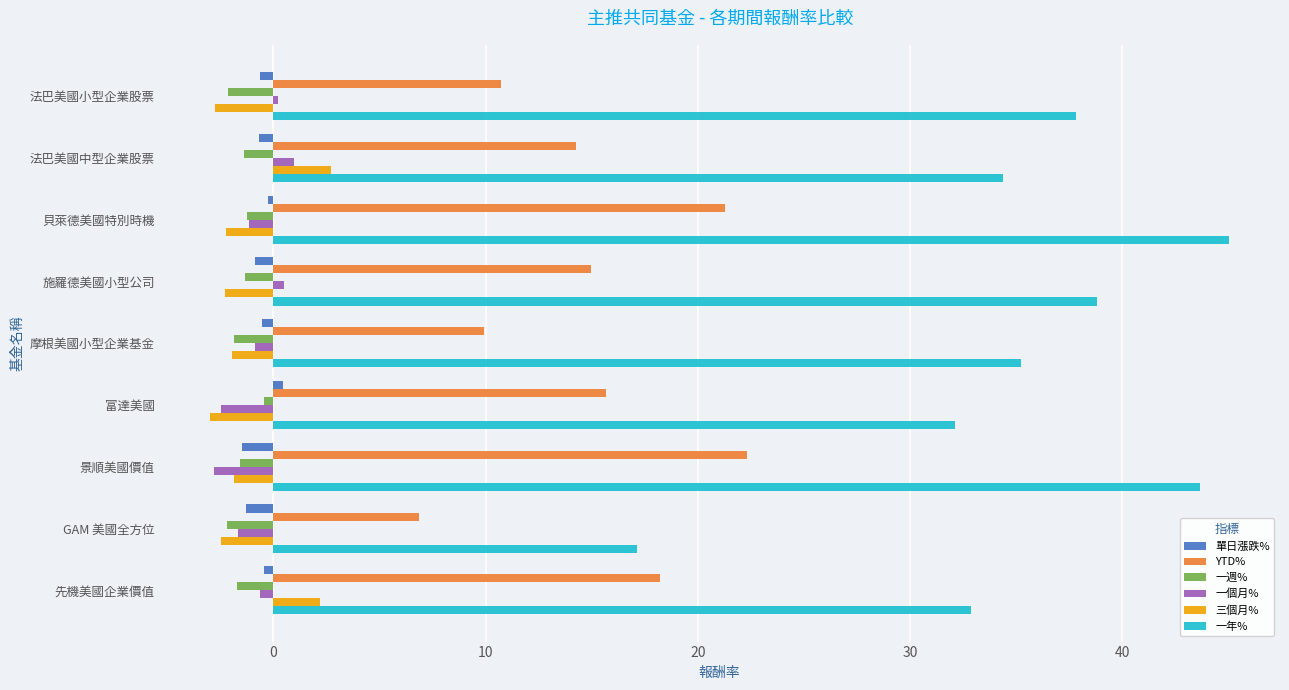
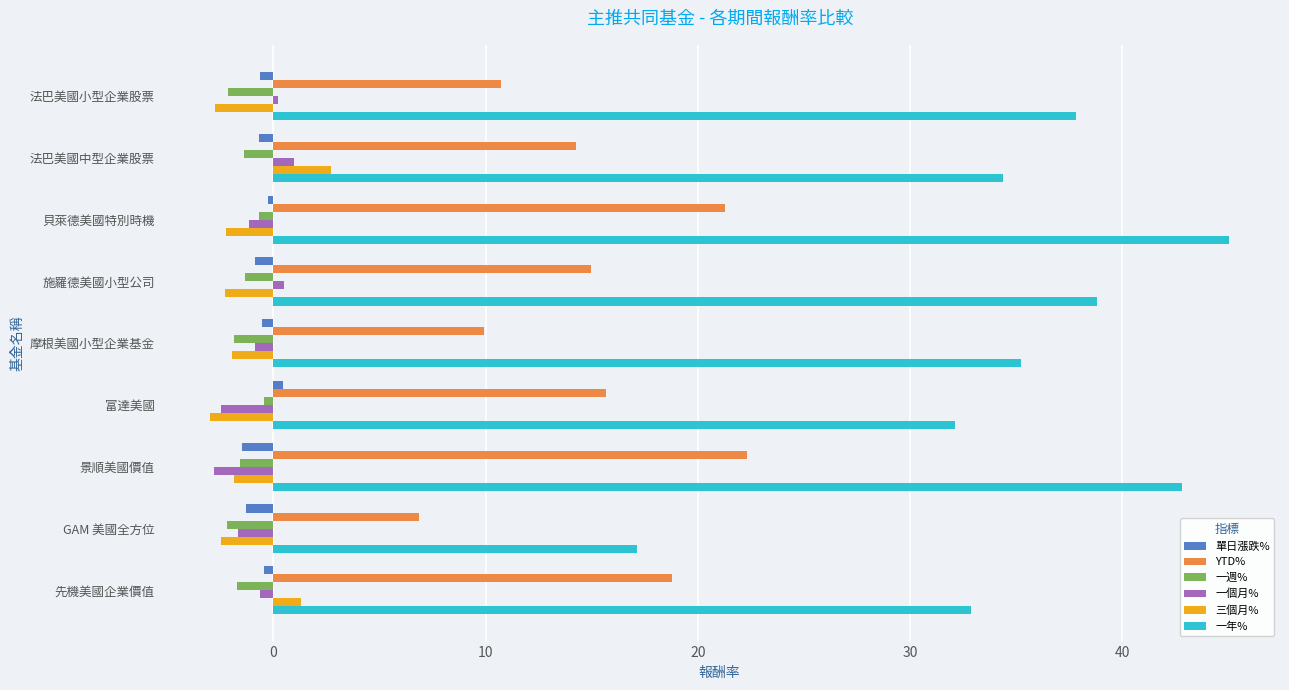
  {
    "單日漲跌%": {
      "法巴美國小型企業股票": -0.7,
      "法巴美國中型企業股票": -0.7,
      "貝萊德美國特別時機": -0.2,
      "施羅德美國小型公司": -0.9,
      "摩根美國小型企業基金": -0.5,
      "富達美國": 0.5,
      "景順美國價值": -1.5,
      "GAM 美國全方位": -1.3,
      "先機美國企業價值": -0.4
    },
    "YTD%": {
      "法巴美國小型企業股票": 10.7,
      "法巴美國中型企業股票": 14.3,
      "貝萊德美國特別時機": 21.3,
      "施羅德美國小型公司": 15.0,
      "摩根美國小型企業基金": 9.9,
      "富達美國": 15.7,
      "景順美國價值": 22.3,
      "GAM 美國全方位": 6.8,
-     "先機美國企業價值": 18.2
+     "先機美國企業價值": 18.8
    },
    "一週%": {
      "法巴美國小型企業股票": -2.1,
      "法巴美國中型企業股票": -1.4,
-     "貝萊德美國特別時機": -1.2,
+     "貝萊德美國特別時機": -0.7,
      "施羅德美國小型公司": -1.4,
      "摩根美國小型企業基金": -1.8,
      "富達美國": -0.4,
      "景順美國價值": -1.6,
      "GAM 美國全方位": -2.2,
      "先機美國企業價值": -1.7
    },
    "一個月%": {
      "法巴美國小型企業股票": 0.2,
      "法巴美國中型企業股票": 1.0,
      "貝萊德美國特別時機": -1.2,
      "施羅德美國小型公司": 0.5,
      "摩根美國小型企業基金": -0.9,
      "富達美國": -2.5,
      "景順美國價值": -2.8,
      "GAM 美國全方位": -1.7,
      "先機美國企業價值": -0.6
    },
    "三個月%": {
      "法巴美國小型企業股票": -2.8,
      "法巴美國中型企業股票": 2.7,
      "貝萊德美國特別時機": -2.2,
      "施羅德美國小型公司": -2.3,
      "摩根美國小型企業基金": -2.0,
      "富達美國": -3.0,
      "景順美國價值": -1.9,
      "GAM 美國全方位": -2.5,
-     "先機美國企業價值": 2.2
+     "先機美國企業價值": 1.3
    },
    "一年%": {
      "法巴美國小型企業股票": 37.8,
      "法巴美國中型企業股票": 34.4,
      "貝萊德美國特別時機": 45.0,
      "施羅德美國小型公司": 38.8,
      "摩根美國小型企業基金": 35.2,
      "富達美國": 32.1,
-     "景順美國價值": 43.7,
+     "景順美國價值": 42.8,
      "GAM 美國全方位": 17.1,
      "先機美國企業價值": 32.9
    }
  }
